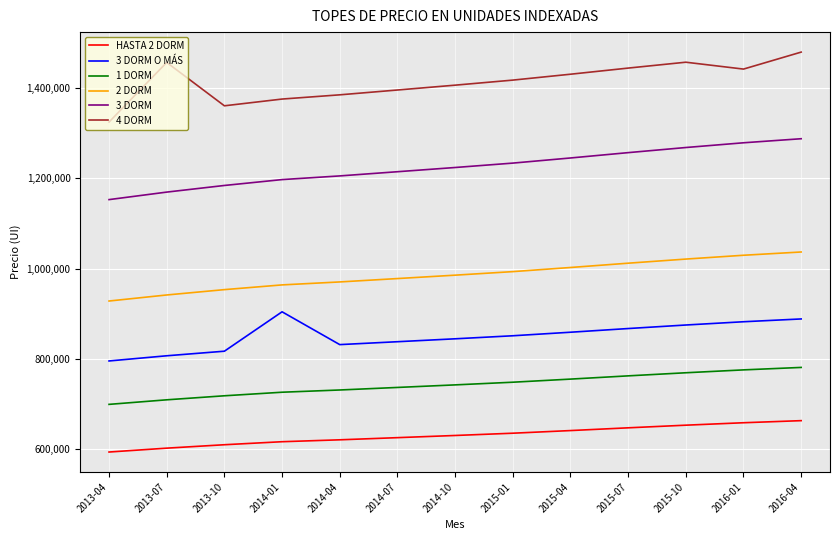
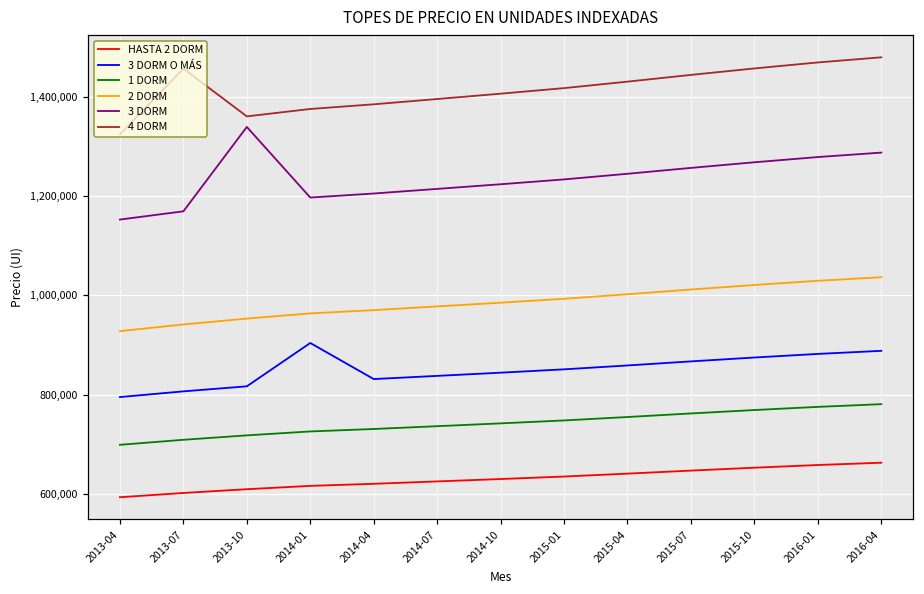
  {
    "HASTA 2 DORM": {
      "2013-04": "590,000",
      "2013-07": "600,000",
      "2013-10": "610,000",
      "2014-01": "620,000",
      "2014-04": "620,000",
      "2014-07": "630,000",
      "2014-10": "630,000",
      "2015-01": "640,000",
      "2015-04": "640,000",
      "2015-07": "650,000",
      "2015-10": "650,000",
      "2016-01": "660,000",
      "2016-04": "660,000"
    },
    "3 DORM O MÁS": {
      "2013-04": "800,000",
      "2013-07": "810,000",
      "2013-10": "820,000",
      "2014-01": "900,000",
      "2014-04": "830,000",
      "2014-07": "840,000",
      "2014-10": "840,000",
      "2015-01": "850,000",
      "2015-04": "860,000",
      "2015-07": "870,000",
      "2015-10": "870,000",
      "2016-01": "880,000",
      "2016-04": "890,000"
    },
    "1 DORM": {
      "2013-04": "700,000",
      "2013-07": "710,000",
      "2013-10": "720,000",
      "2014-01": "730,000",
      "2014-04": "730,000",
      "2014-07": "740,000",
      "2014-10": "740,000",
      "2015-01": "750,000",
      "2015-04": "760,000",
      "2015-07": "760,000",
      "2015-10": "770,000",
      "2016-01": "780,000",
      "2016-04": "780,000"
    },
    "2 DORM": {
      "2013-04": "930,000",
      "2013-07": "940,000",
      "2013-10": "950,000",
      "2014-01": "960,000",
      "2014-04": "970,000",
      "2014-07": "980,000",
      "2014-10": "990,000",
      "2015-01": "990,000",
      "2015-04": "1,000,000",
      "2015-07": "1,010,000",
      "2015-10": "1,020,000",
      "2016-01": "1,030,000",
      "2016-04": "1,040,000"
    },
    "3 DORM": {
      "2013-04": "1,150,000",
      "2013-07": "1,170,000",
-     "2013-10": "1,180,000",
+     "2013-10": "1,340,000",
      "2014-01": "1,200,000",
      "2014-04": "1,200,000",
      "2014-07": "1,210,000",
      "2014-10": "1,220,000",
      "2015-01": "1,230,000",
      "2015-04": "1,240,000",
      "2015-07": "1,260,000",
      "2015-10": "1,270,000",
      "2016-01": "1,280,000",
      "2016-04": "1,290,000"
    },
    "4 DORM": {
      "2013-10": "1,360,000",
      "2014-01": "1,370,000",
      "2014-04": "1,380,000",
      "2014-07": "1,390,000",
      "2014-10": "1,410,000",
      "2015-01": "1,420,000",
      "2015-04": "1,430,000",
      "2015-07": "1,440,000",
      "2015-10": "1,460,000",
-     "2016-01": "1,440,000",
+     "2016-01": "1,470,000",
      "2016-04": "1,480,000"
    }
  }
